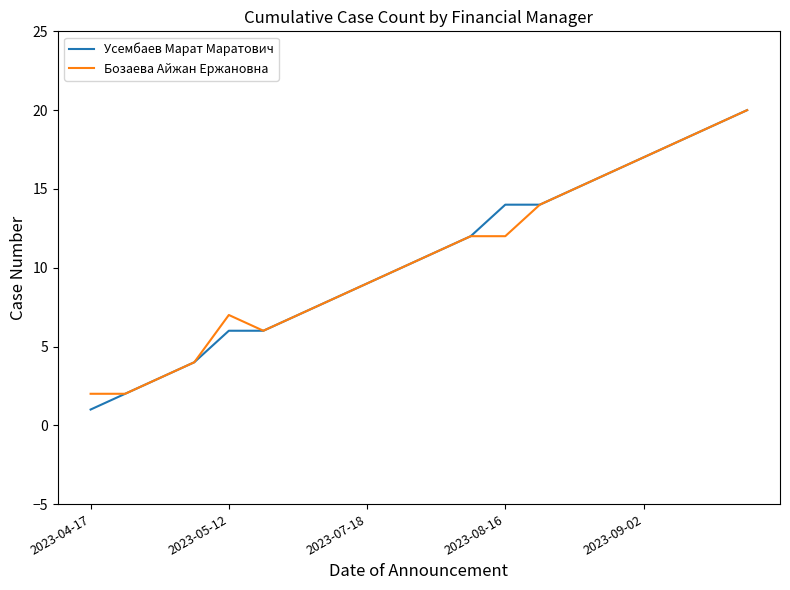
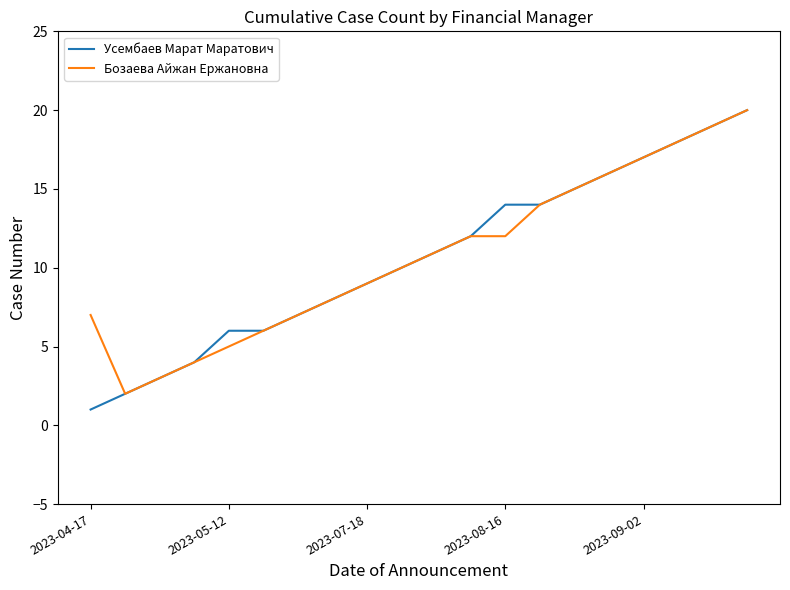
  {
    "Усембаев Марат Маратович": {
      "2023-04-17": 1,
      "2023-05-12": 6,
      "2023-08-16": 14
    },
    "Бозаева Айжан Ержановна": {
-     "2023-04-17": 2,
-     "2023-05-12": 7,
+     "2023-04-17": 7,
+     "2023-05-12": 5,
      "2023-08-16": 12
    }
  }
